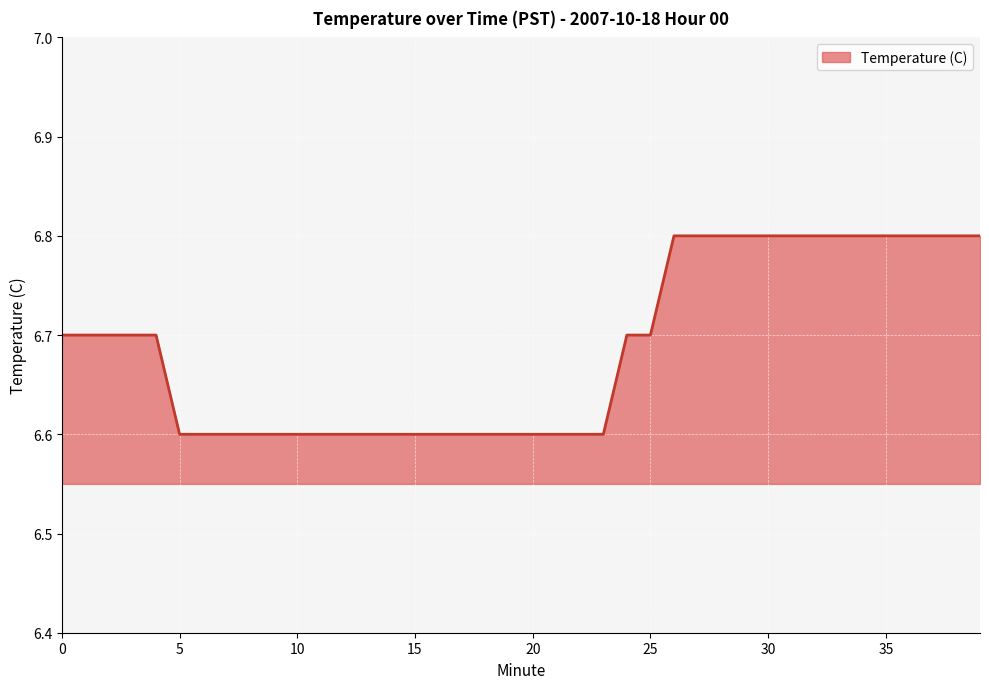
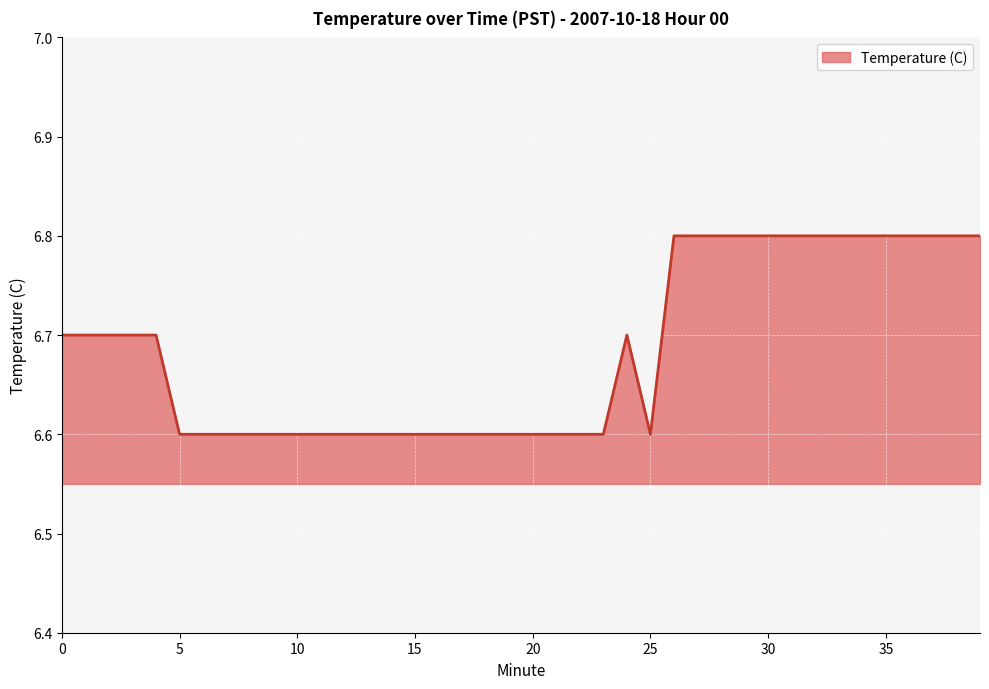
  {
    "0": 6.7,
    "5": 6.6,
    "10": 6.6,
    "15": 6.6,
    "20": 6.6,
-   "25": 6.7,
+   "25": 6.6,
    "30": 6.8,
    "35": 6.8
  }
